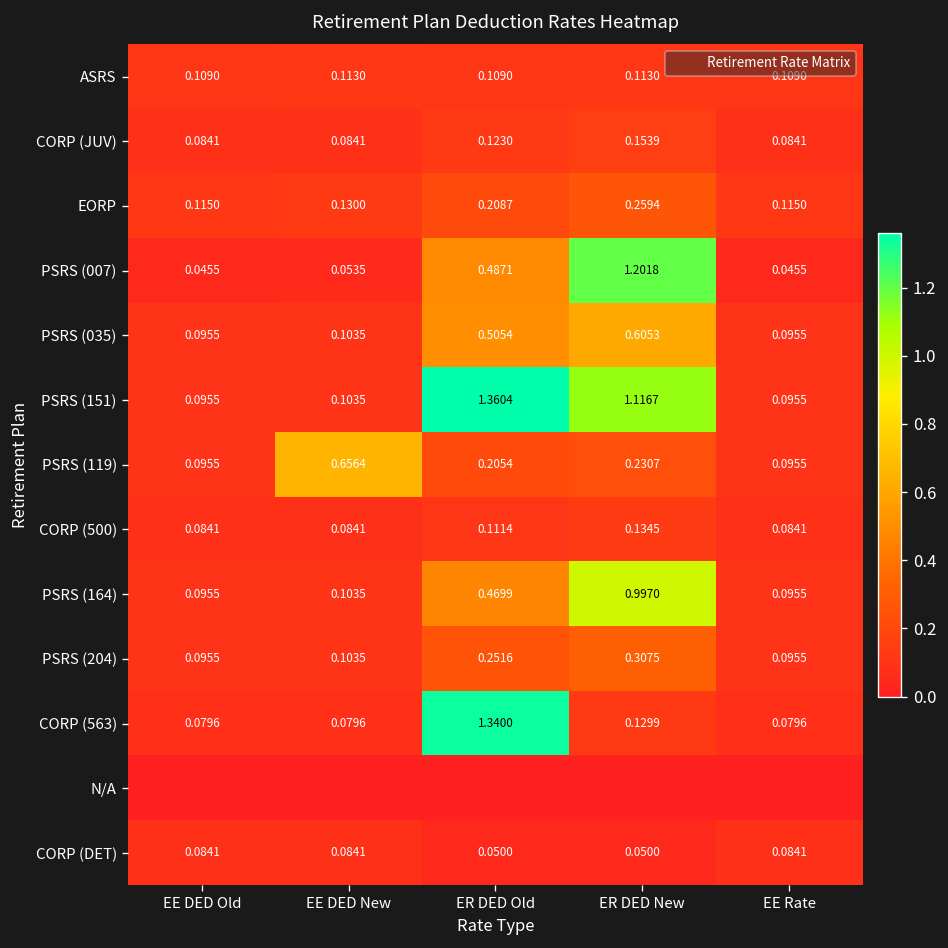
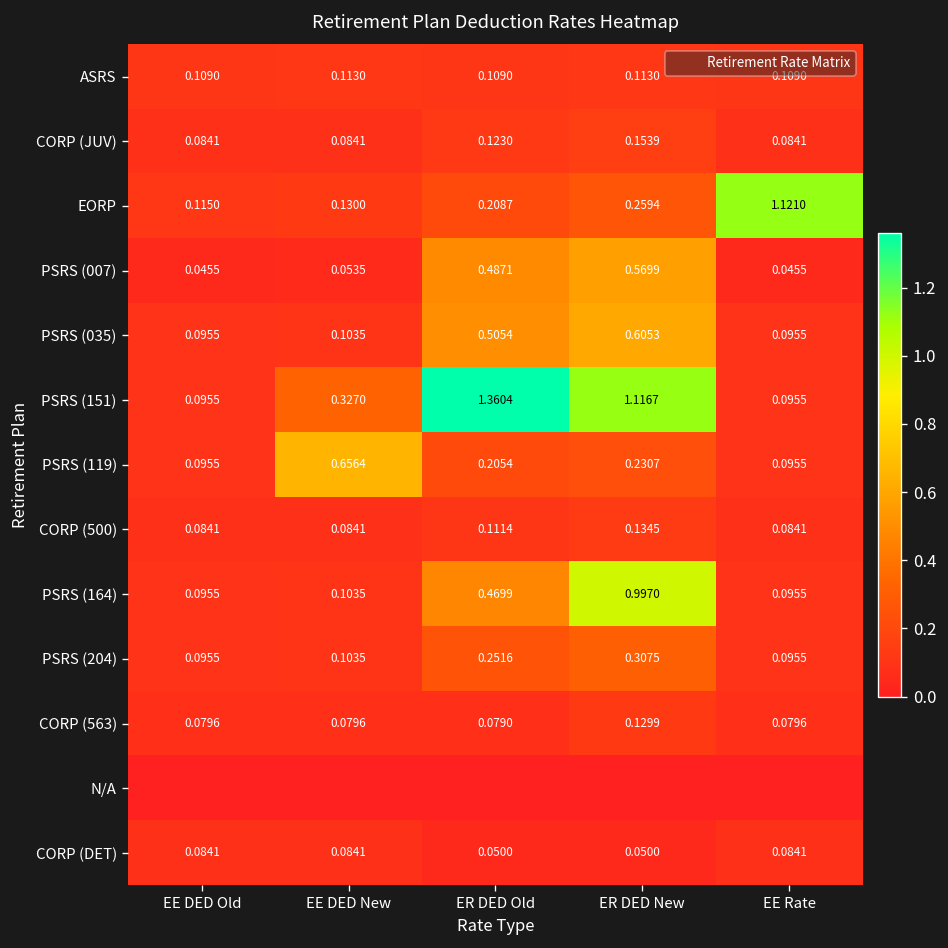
  {
    "ASRS": {
      "EE DED Old": 0.1090,
      "EE DED New": 0.1130,
      "ER DED Old": 0.1090,
      "ER DED New": 0.1130
    },
    "CORP (JUV)": {
      "EE DED Old": 0.0841,
      "EE DED New": 0.0841,
      "ER DED Old": 0.1230,
      "ER DED New": 0.1539,
      "EE Rate": 0.0841
    },
    "EORP": {
      "EE DED Old": 0.1150,
      "EE DED New": 0.1300,
      "ER DED Old": 0.2087,
      "ER DED New": 0.2594,
-     "EE Rate": 0.1150
+     "EE Rate": 1.1210
    },
    "PSRS (007)": {
      "EE DED Old": 0.0455,
      "EE DED New": 0.0535,
      "ER DED Old": 0.4871,
-     "ER DED New": 1.2018,
+     "ER DED New": 0.5699,
      "EE Rate": 0.0455
    },
    "PSRS (035)": {
      "EE DED Old": 0.0955,
      "EE DED New": 0.1035,
      "ER DED Old": 0.5054,
      "ER DED New": 0.6053,
      "EE Rate": 0.0955
    },
    "PSRS (151)": {
      "EE DED Old": 0.0955,
-     "EE DED New": 0.1035,
+     "EE DED New": 0.3270,
      "ER DED Old": 1.3604,
      "ER DED New": 1.1167,
      "EE Rate": 0.0955
    },
    "PSRS (119)": {
      "EE DED Old": 0.0955,
      "EE DED New": 0.6564,
      "ER DED Old": 0.2054,
      "ER DED New": 0.2307,
      "EE Rate": 0.0955
    },
    "CORP (500)": {
      "EE DED Old": 0.0841,
      "EE DED New": 0.0841,
      "ER DED Old": 0.1114,
      "ER DED New": 0.1345,
      "EE Rate": 0.0841
    },
    "PSRS (164)": {
      "EE DED Old": 0.0955,
      "EE DED New": 0.1035,
      "ER DED Old": 0.4699,
      "ER DED New": 0.9970,
      "EE Rate": 0.0955
    },
    "PSRS (204)": {
      "EE DED Old": 0.0955,
      "EE DED New": 0.1035,
      "ER DED Old": 0.2516,
      "ER DED New": 0.3075,
      "EE Rate": 0.0955
    },
    "CORP (563)": {
      "EE DED Old": 0.0796,
      "EE DED New": 0.0796,
-     "ER DED Old": 1.3400,
+     "ER DED Old": 0.0790,
      "ER DED New": 0.1299,
      "EE Rate": 0.0796
    },
    "CORP (DET)": {
      "EE DED Old": 0.0841,
      "EE DED New": 0.0841,
      "ER DED Old": 0.0500,
      "ER DED New": 0.0500,
      "EE Rate": 0.0841
    }
  }
